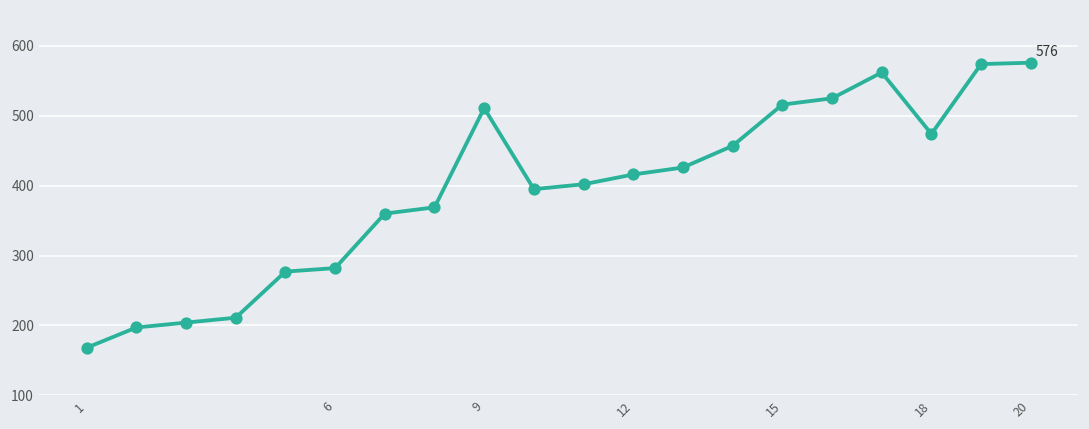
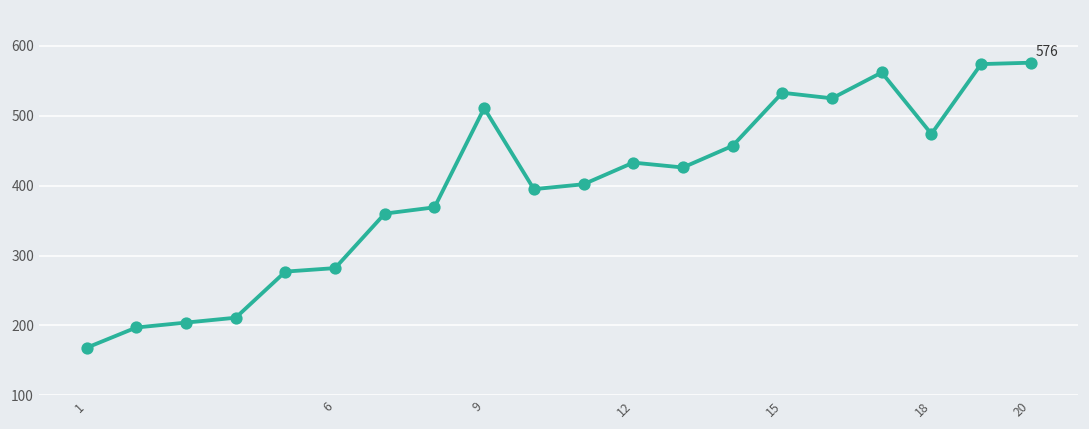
  {
    "1": 170,
    "6": 280,
    "9": 510,
-   "12": 420,
-   "15": 520,
+   "12": 430,
+   "15": 530,
    "18": 470
  }
